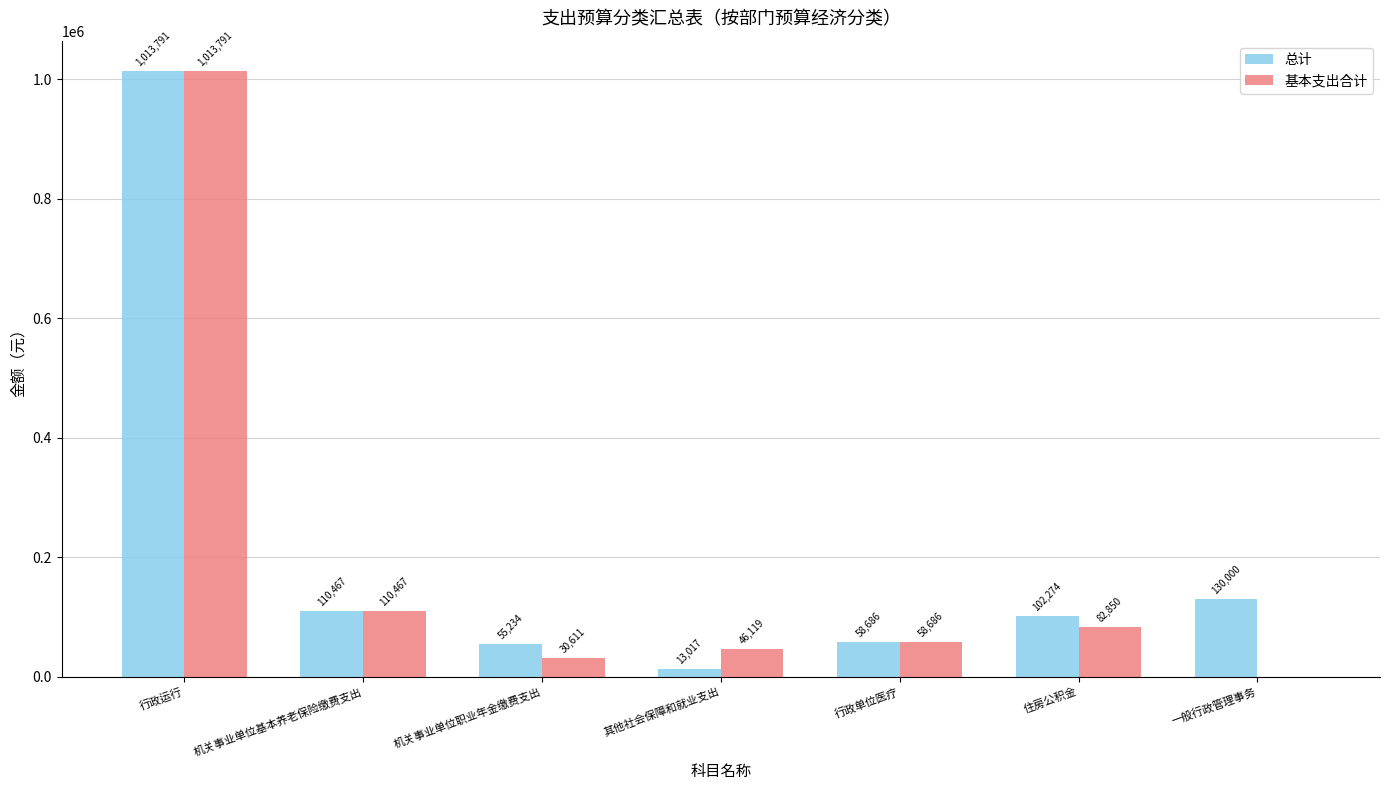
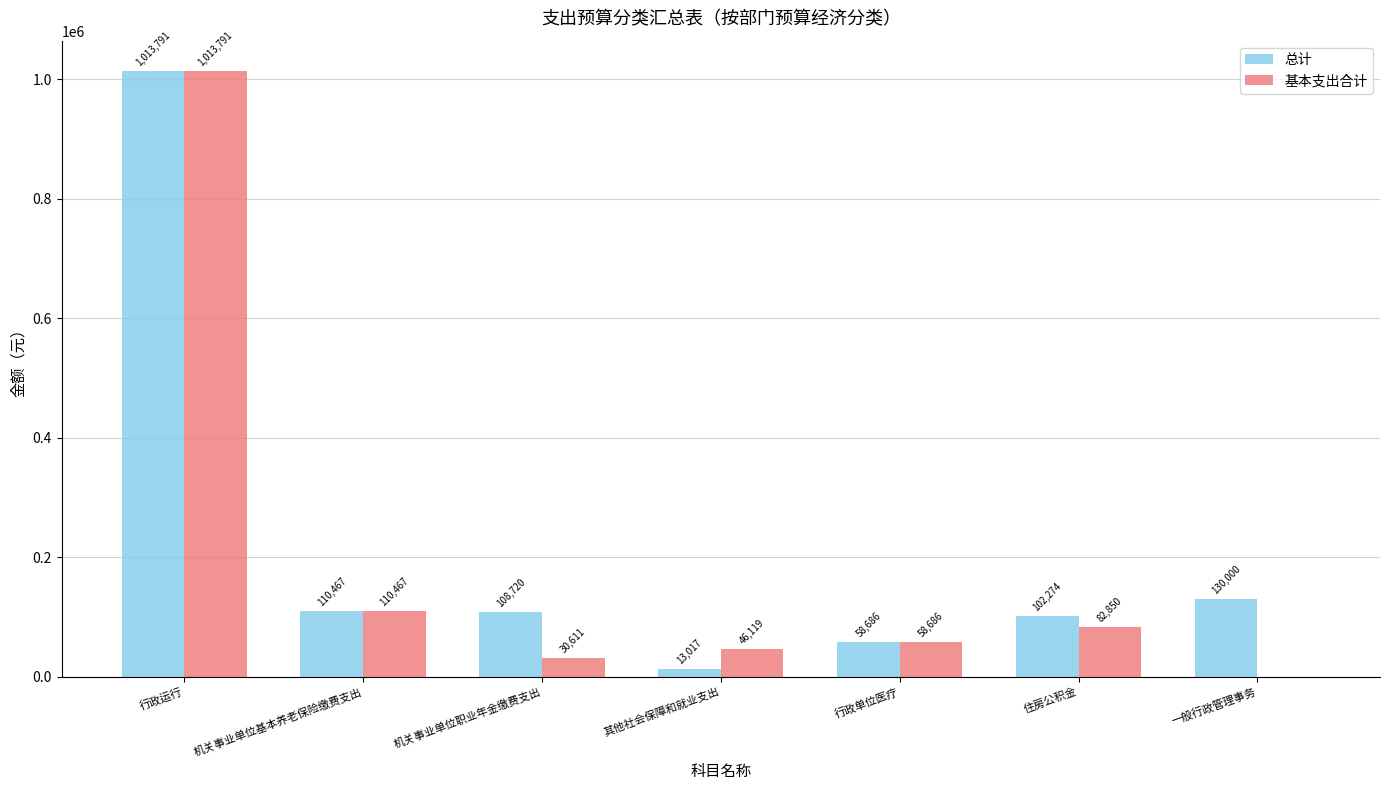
  {
    "总计": {
      "行政运行": "1,013,791",
      "机关事业单位基本养老保险缴费支出": "110,467",
-     "机关事业单位职业年金缴费支出": "55,234",
+     "机关事业单位职业年金缴费支出": "108,720",
      "其他社会保障和就业支出": "13,017",
      "行政单位医疗": "58,686",
      "住房公积金": "102,274",
      "一般行政管理事务": "130,000"
    },
    "基本支出合计": {
      "行政运行": "1,013,791",
      "机关事业单位基本养老保险缴费支出": "110,467",
      "机关事业单位职业年金缴费支出": "30,611",
      "其他社会保障和就业支出": "46,119",
      "行政单位医疗": "58,686",
      "住房公积金": "82,850"
    }
  }
